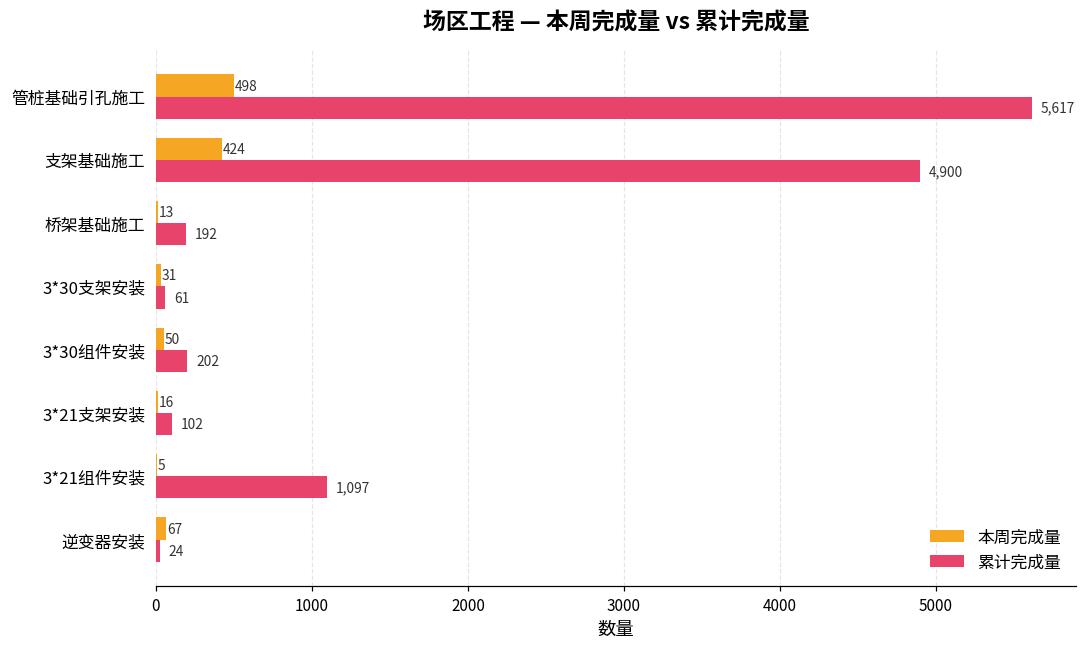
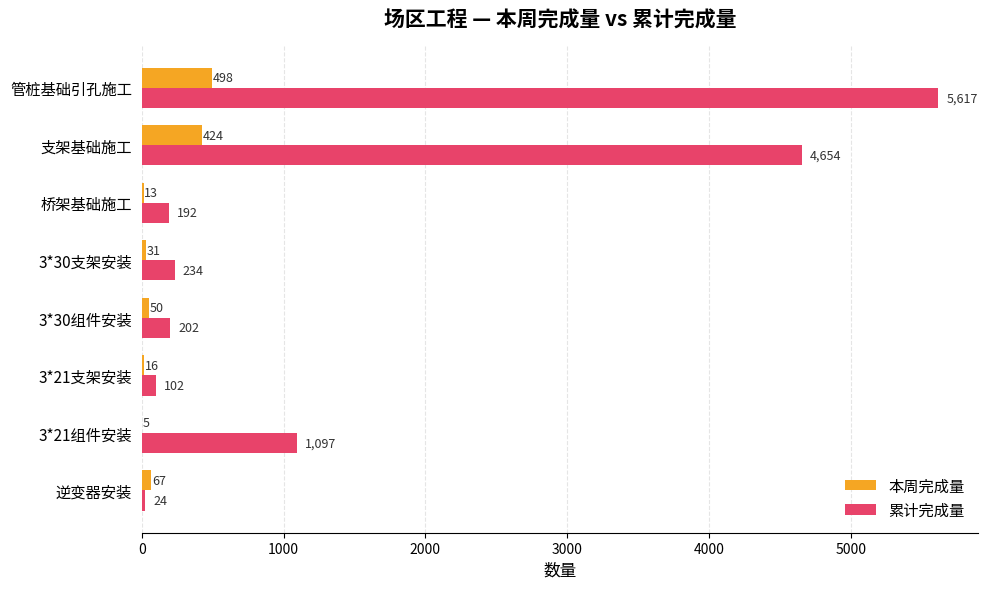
  {
    "本周完成量": {
      "管桩基础引孔施工": "498",
      "支架基础施工": "424",
      "桥架基础施工": "13",
      "3*30支架安装": "31",
      "3*30组件安装": "50",
      "3*21支架安装": "16",
      "3*21组件安装": "5",
      "逆变器安装": "67"
    },
    "累计完成量": {
      "管桩基础引孔施工": "5,617",
-     "支架基础施工": "4,900",
+     "支架基础施工": "4,654",
      "桥架基础施工": "192",
-     "3*30支架安装": "61",
+     "3*30支架安装": "234",
      "3*30组件安装": "202",
      "3*21支架安装": "102",
      "3*21组件安装": "1,097",
      "逆变器安装": "24"
    }
  }
